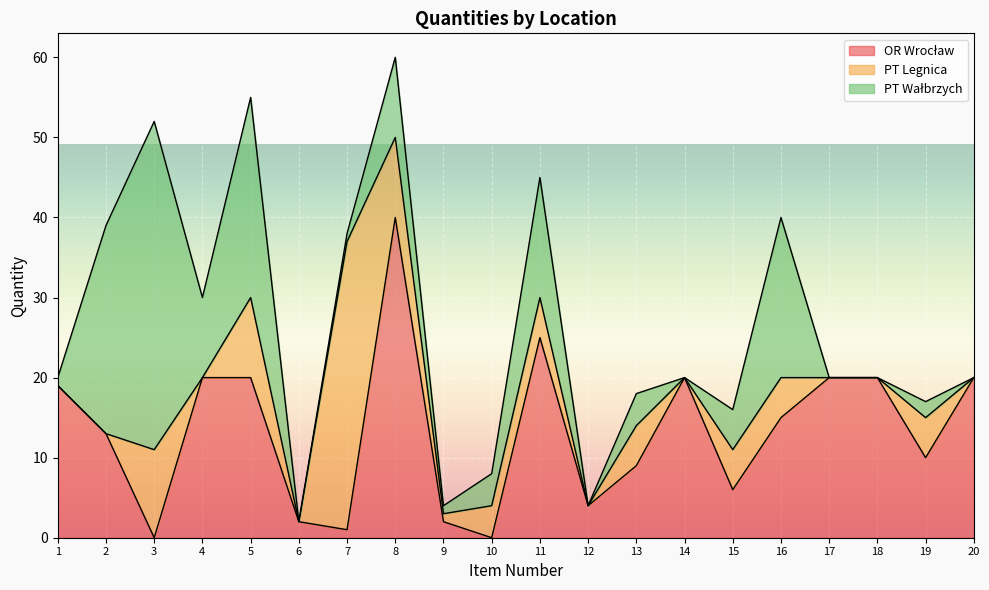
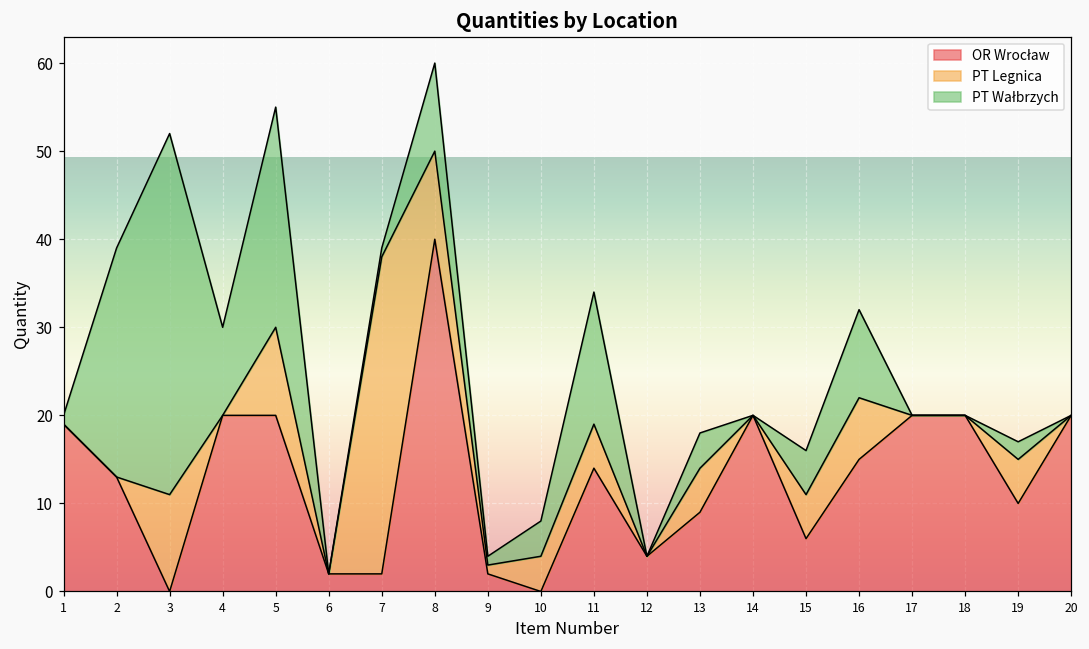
  {
    "OR Wrocław": {
      "3": 0,
      "5": 20,
-     "7": 1,
+     "7": 2,
      "8": 40,
      "9": 2,
      "10": 0,
-     "11": 25,
+     "11": 14,
      "13": 9,
      "15": 6,
      "16": 15,
      "19": 10
    },
    "PT Legnica": {
      "3": 11,
      "5": 10,
      "7": 36,
      "8": 10,
      "9": 1,
      "10": 4,
      "11": 5,
      "13": 5,
      "15": 5,
-     "16": 5,
+     "16": 7,
      "19": 5
    },
    "PT Wałbrzych": {
      "1": 1,
      "2": 26,
      "3": 41,
      "4": 10,
      "5": 25,
      "7": 1,
      "8": 10,
      "9": 1,
      "10": 4,
      "11": 15,
      "13": 4,
      "15": 5,
-     "16": 20,
+     "16": 10,
      "19": 2
    }
  }
